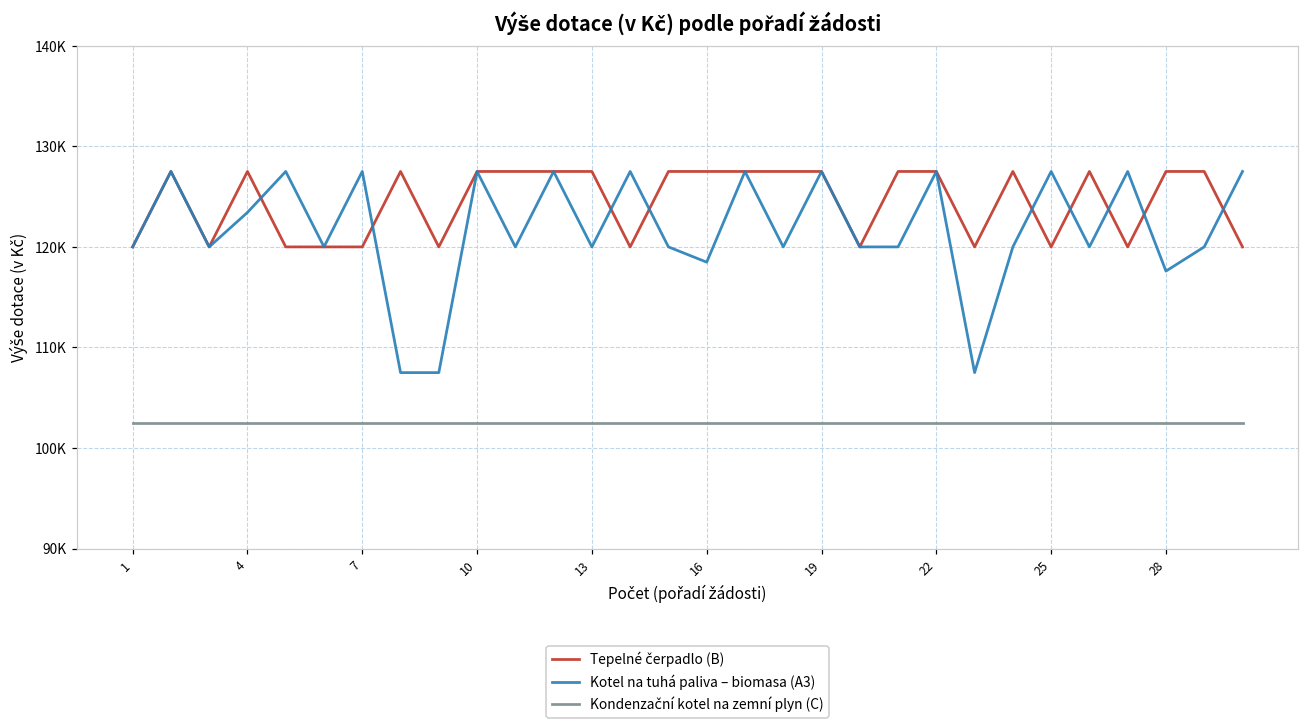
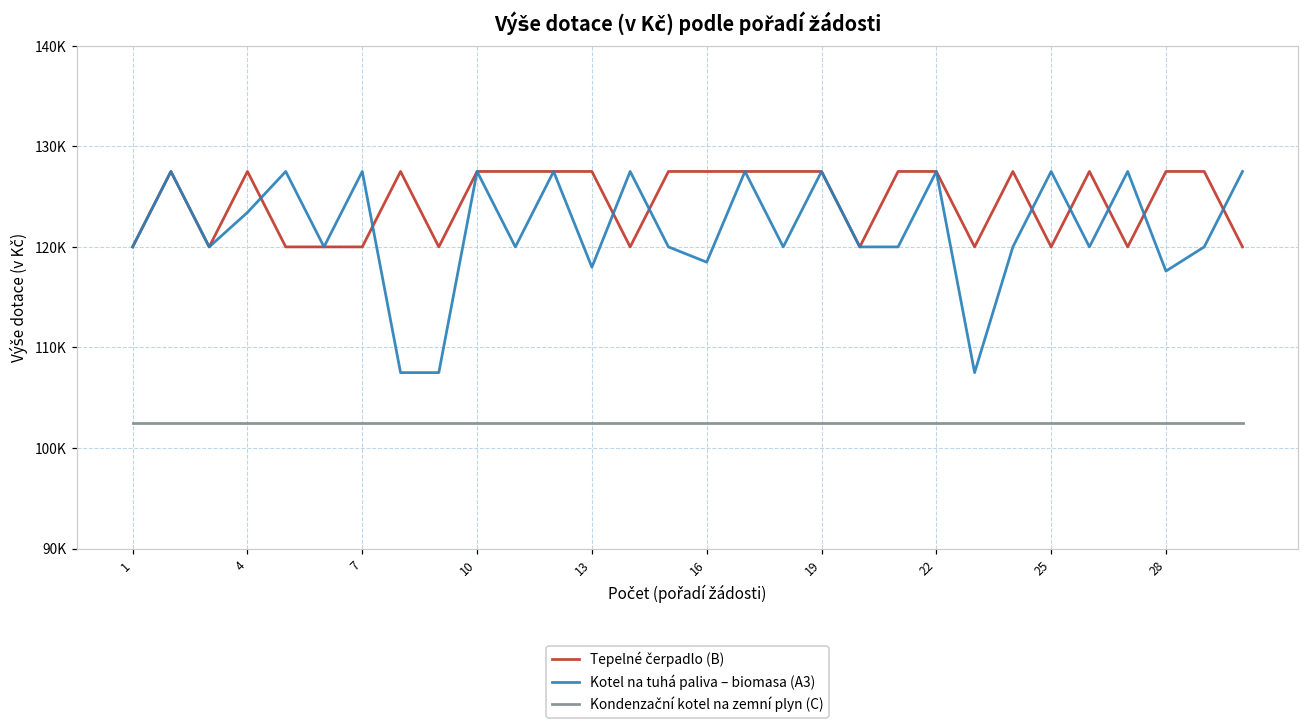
  {
    "Tepelné čerpadlo (B)": {
      "4": 128000,
      "7": 120000,
      "13": 128000,
      "16": 128000,
      "25": 120000,
      "28": 128000
    },
    "Kotel na tuhá paliva – biomasa (A3)": {
      "4": 123000,
      "7": 128000,
-     "13": 120000,
+     "13": 118000,
      "16": 118000,
      "25": 128000,
      "28": 118000
    },
    "Kondenzační kotel na zemní plyn (C)": {
      "1": 103000,
      "4": 103000,
      "7": 103000,
      "10": 103000,
      "13": 103000,
      "16": 103000,
      "19": 103000,
      "22": 103000,
      "25": 103000,
      "28": 103000
    }
  }
